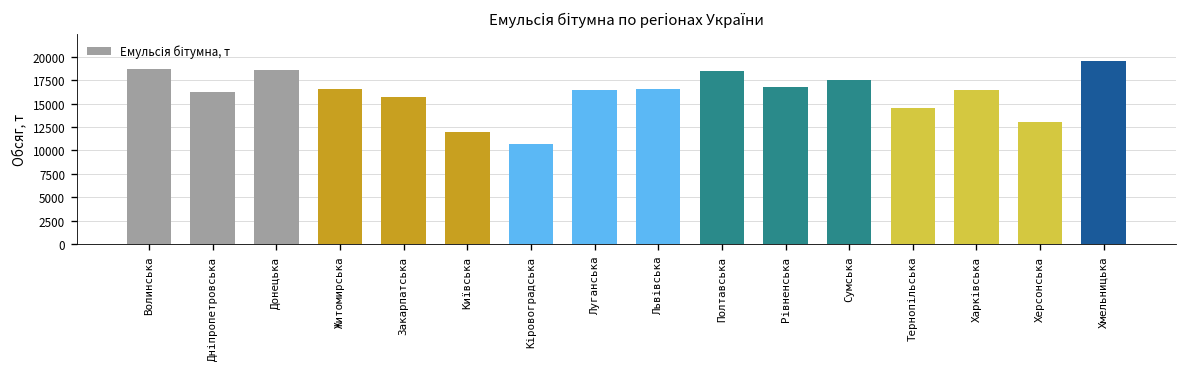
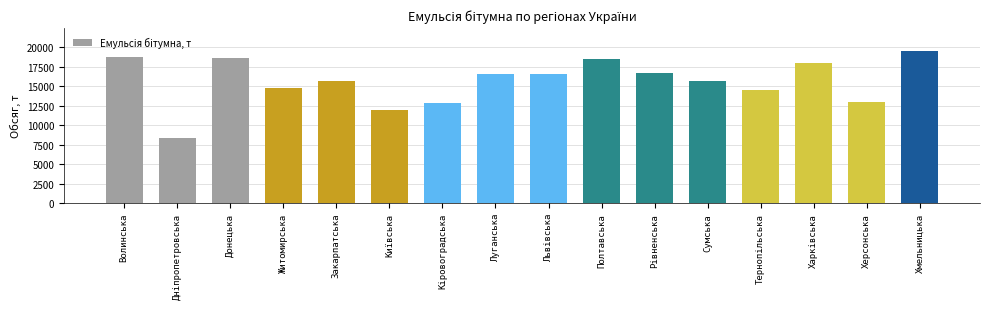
  {
    "Волинська": 19000,
-   "Дніпропетровська": 16000,
+   "Дніпропетровська": 8000,
    "Донецька": 19000,
-   "Житомирська": 17000,
+   "Житомирська": 15000,
    "Закарпатська": 16000,
    "Київська": 12000,
-   "Кіровоградська": 11000,
+   "Кіровоградська": 13000,
    "Луганська": 17000,
    "Львівська": 17000,
    "Полтавська": 18000,
    "Рівненська": 17000,
-   "Сумська": 18000,
+   "Сумська": 16000,
    "Тернопільська": 15000,
-   "Харківська": 16000,
+   "Харківська": 18000,
    "Херсонська": 13000,
    "Хмельницька": 20000
  }
